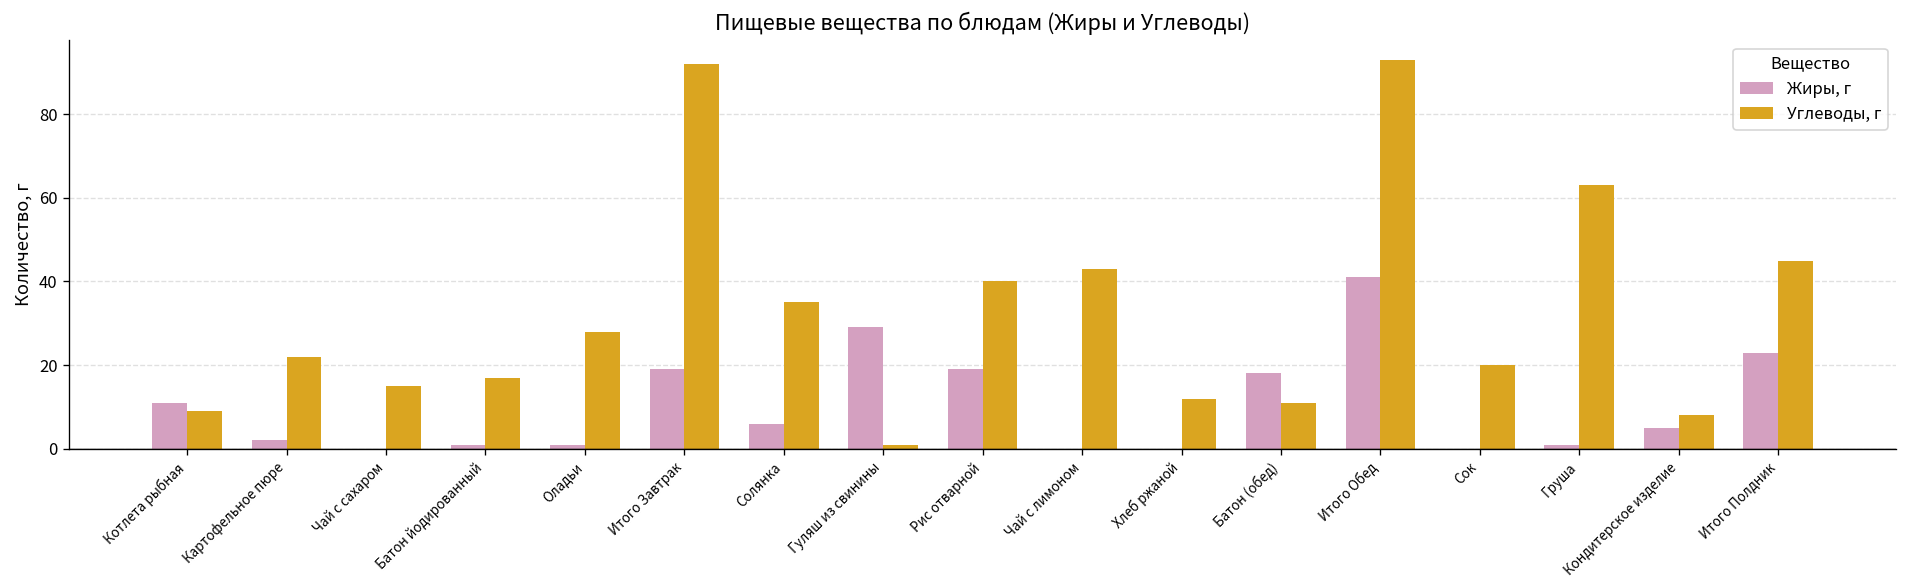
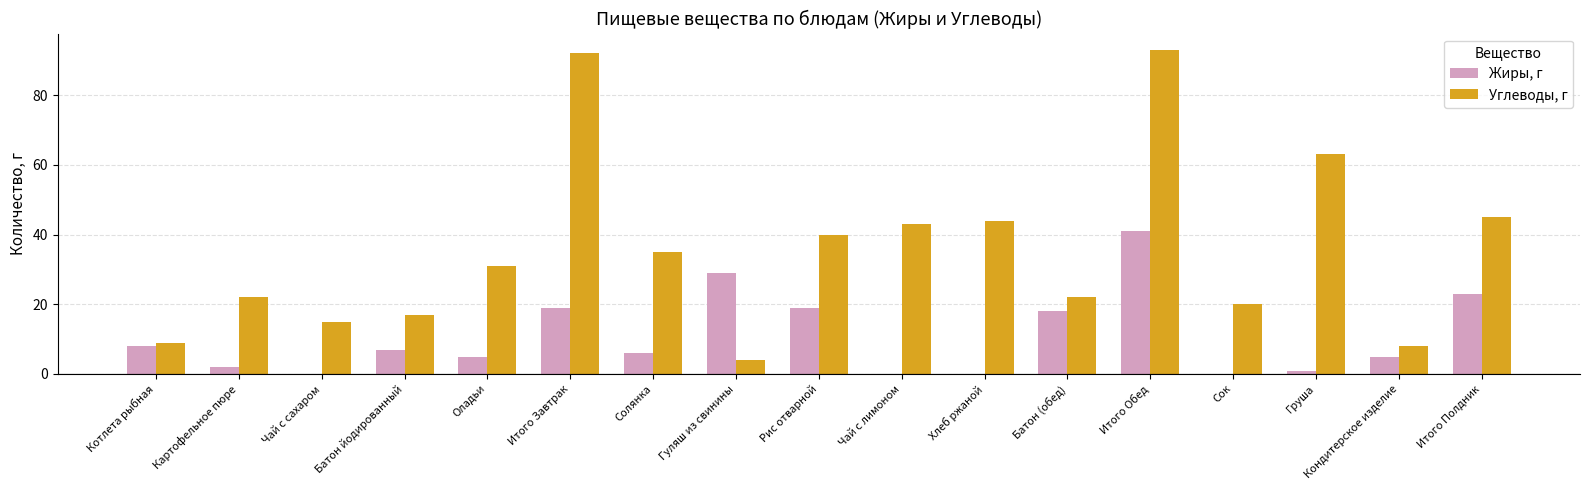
  {
    "Жиры, г": {
-     "Котлета рыбная": 11,
+     "Котлета рыбная": 8,
      "Картофельное пюре": 2,
      "Чай с сахаром": 0,
-     "Батон йодированный": 1,
-     "Оладьи": 1,
+     "Батон йодированный": 7,
+     "Оладьи": 5,
      "Итого Завтрак": 19,
      "Солянка": 6,
      "Гуляш из свинины": 29,
      "Рис отварной": 19,
      "Чай с лимоном": 0,
      "Хлеб ржаной": 0,
      "Батон (обед)": 18,
      "Итого Обед": 41,
      "Сок": 0,
      "Груша": 1,
      "Кондитерское изделие": 5,
      "Итого Полдник": 23
    },
    "Углеводы, г": {
      "Котлета рыбная": 9,
      "Картофельное пюре": 22,
      "Чай с сахаром": 15,
      "Батон йодированный": 17,
-     "Оладьи": 28,
+     "Оладьи": 31,
      "Итого Завтрак": 92,
      "Солянка": 35,
-     "Гуляш из свинины": 1,
+     "Гуляш из свинины": 4,
      "Рис отварной": 40,
      "Чай с лимоном": 43,
-     "Хлеб ржаной": 12,
-     "Батон (обед)": 11,
+     "Хлеб ржаной": 44,
+     "Батон (обед)": 22,
      "Итого Обед": 93,
      "Сок": 20,
      "Груша": 63,
      "Кондитерское изделие": 8,
      "Итого Полдник": 45
    }
  }
